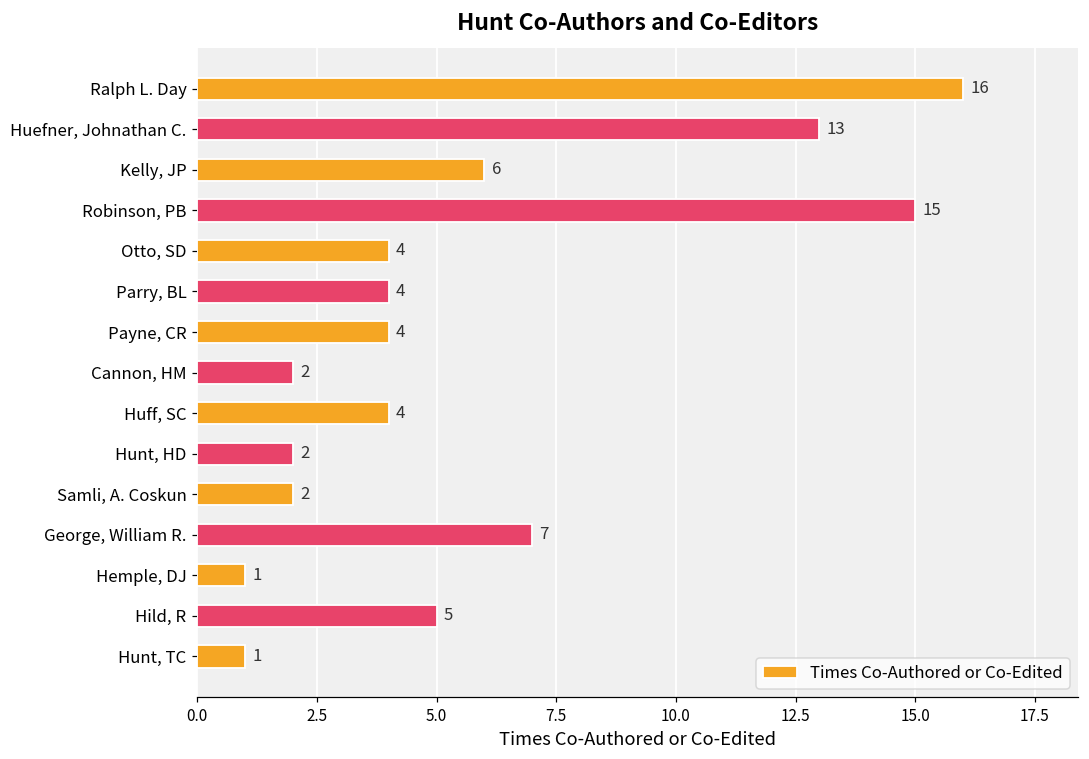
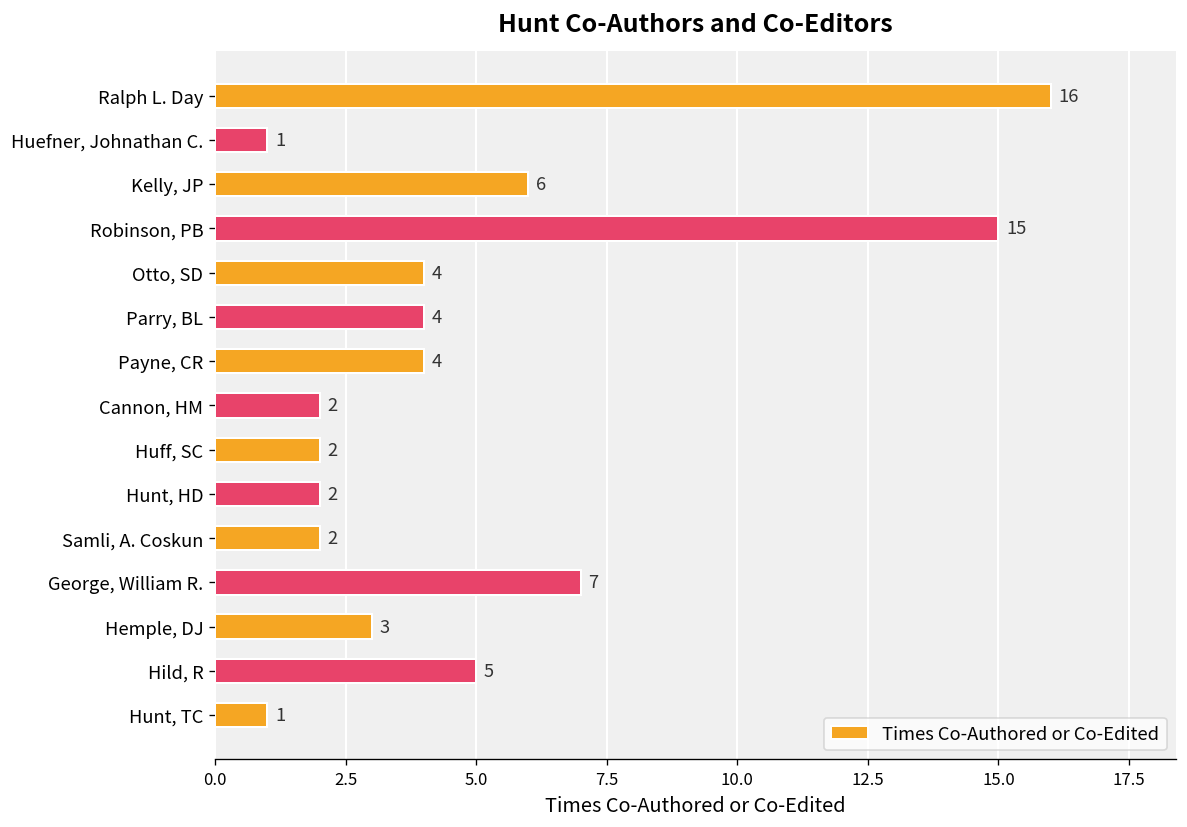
  {
    "Ralph L. Day": 16,
-   "Huefner, Johnathan C.": 13,
+   "Huefner, Johnathan C.": 1,
    "Kelly, JP": 6,
    "Robinson, PB": 15,
    "Otto, SD": 4,
    "Parry, BL": 4,
    "Payne, CR": 4,
    "Cannon, HM": 2,
-   "Huff, SC": 4,
+   "Huff, SC": 2,
    "Hunt, HD": 2,
    "Samli, A. Coskun": 2,
    "George, William R.": 7,
-   "Hemple, DJ": 1,
+   "Hemple, DJ": 3,
    "Hild, R": 5,
    "Hunt, TC": 1
  }
